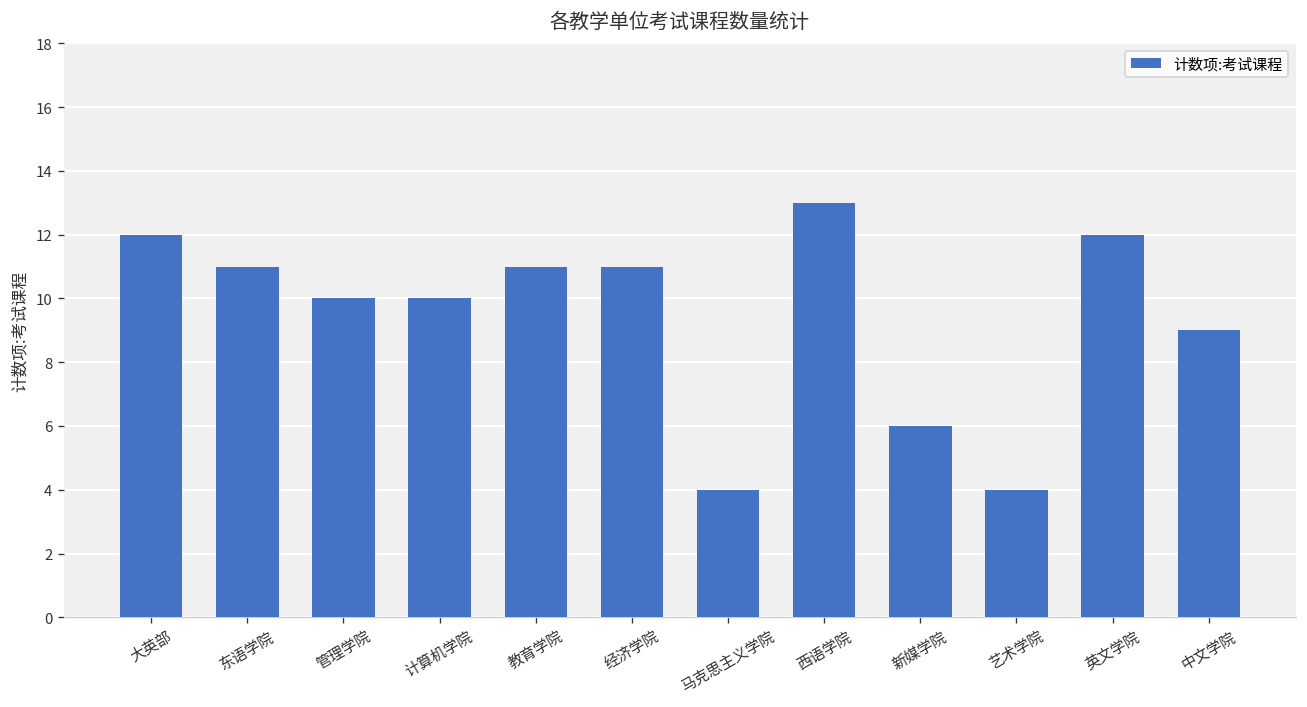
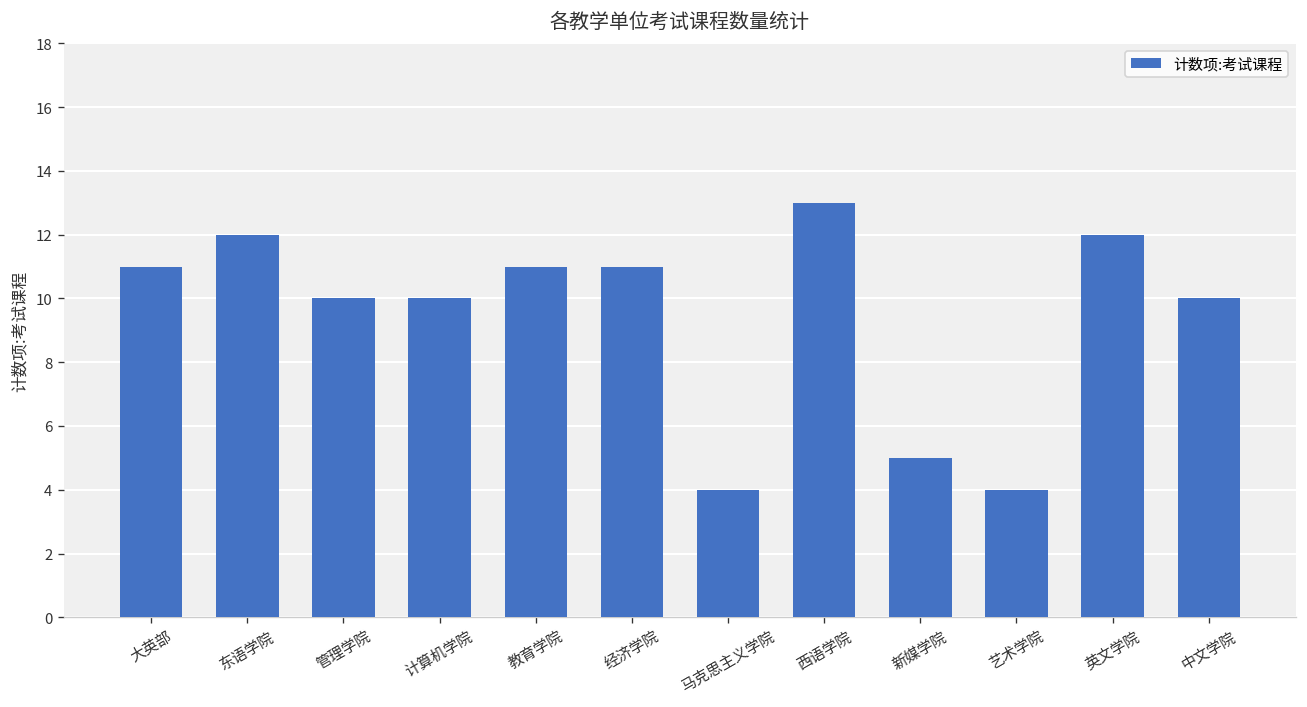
  {
-   "大英部": 12,
-   "东语学院": 11,
+   "大英部": 11,
+   "东语学院": 12,
    "管理学院": 10,
    "计算机学院": 10,
    "教育学院": 11,
    "经济学院": 11,
    "马克思主义学院": 4,
    "西语学院": 13,
-   "新媒学院": 6,
+   "新媒学院": 5,
    "艺术学院": 4,
    "英文学院": 12,
-   "中文学院": 9
+   "中文学院": 10
  }
